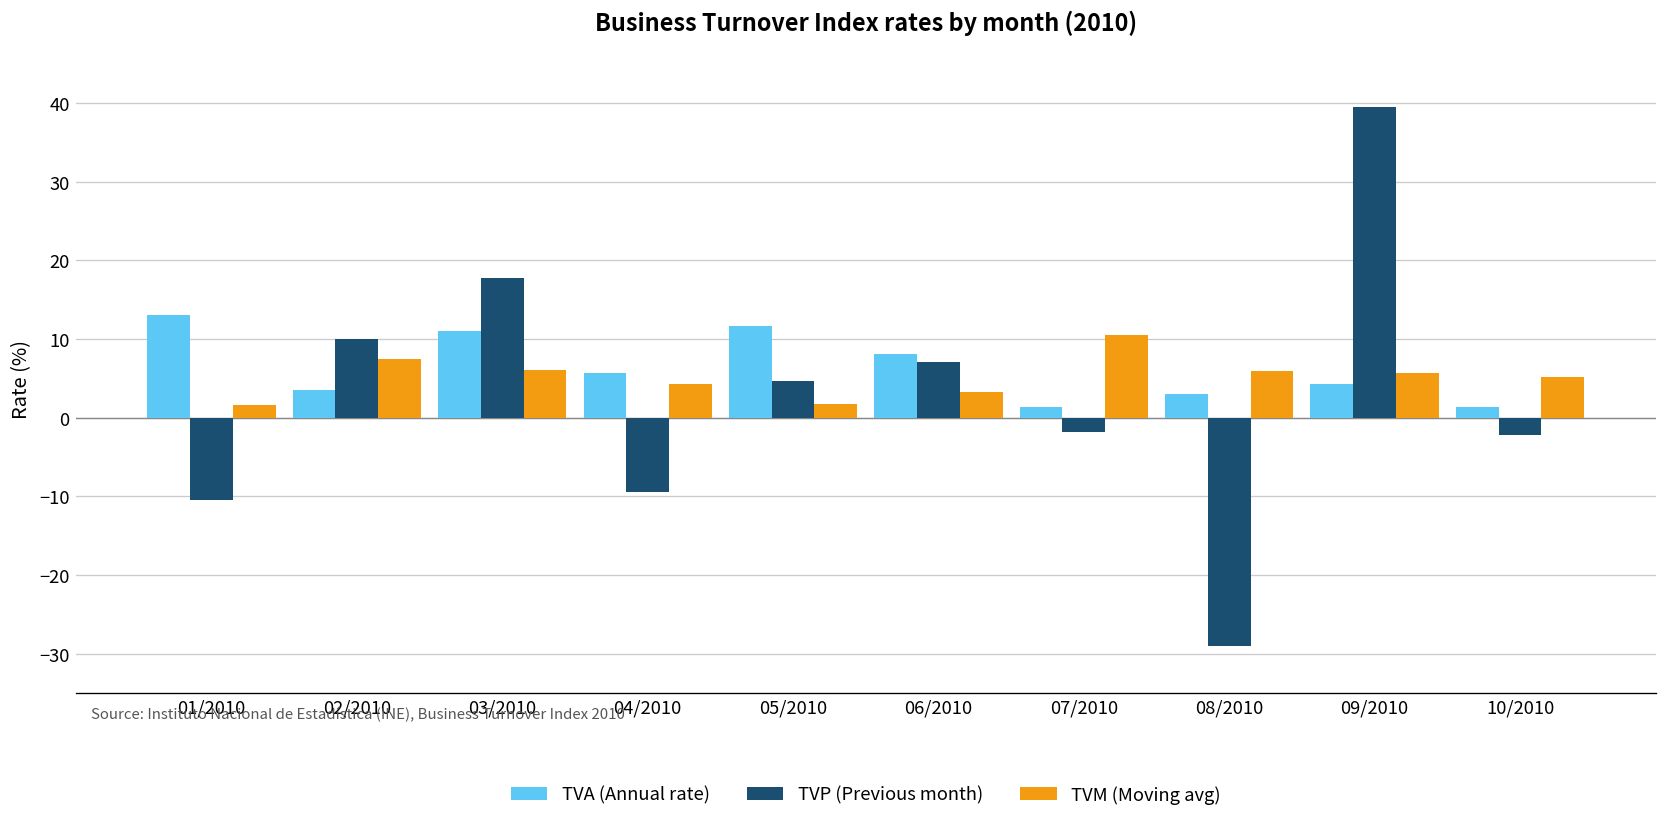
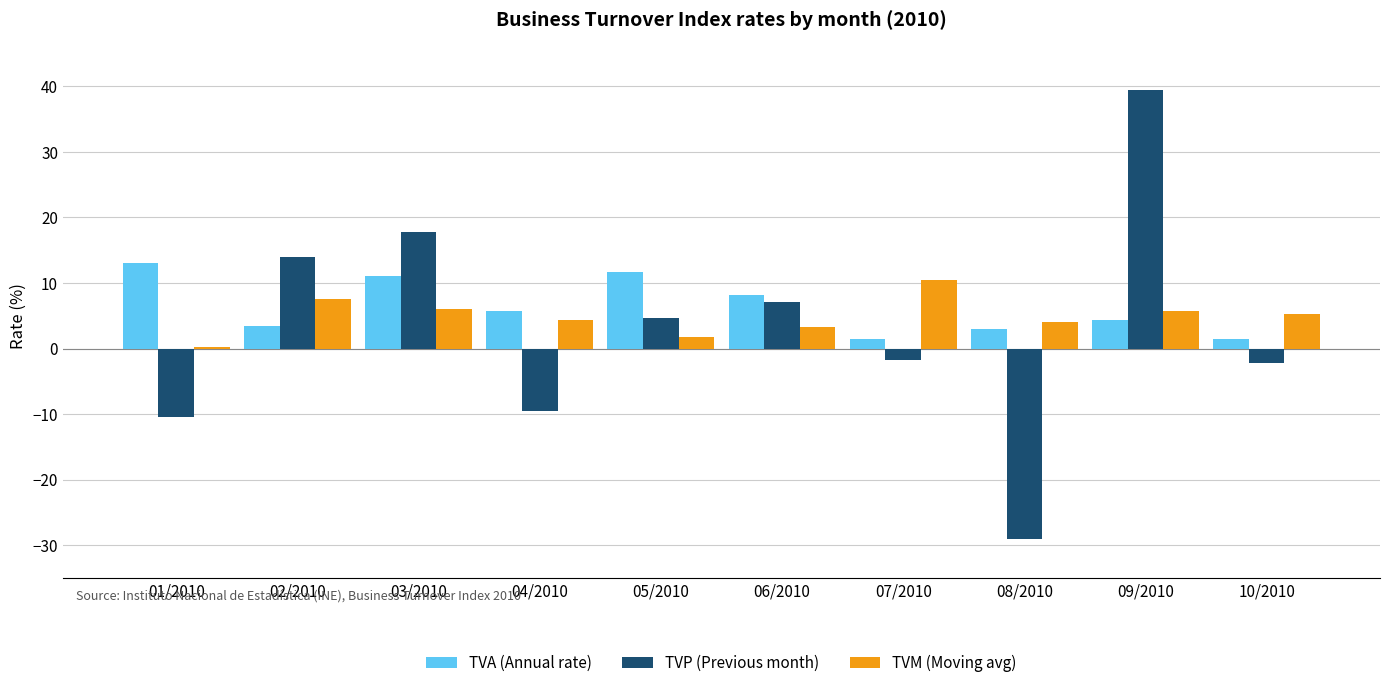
  {
    "TVA (Annual rate)": {
      "01/2010": 13,
      "02/2010": 4,
      "03/2010": 11,
      "04/2010": 6,
      "05/2010": 12,
      "06/2010": 8,
      "07/2010": 1,
      "08/2010": 3,
      "09/2010": 4,
      "10/2010": 1
    },
    "TVP (Previous month)": {
      "01/2010": -11,
-     "02/2010": 10,
+     "02/2010": 14,
      "03/2010": 18,
      "04/2010": -10,
      "05/2010": 5,
      "06/2010": 7,
      "07/2010": -2,
      "08/2010": -29,
      "09/2010": 40,
      "10/2010": -2
    },
    "TVM (Moving avg)": {
-     "01/2010": 2,
+     "01/2010": 0,
      "02/2010": 8,
      "03/2010": 6,
      "04/2010": 4,
      "05/2010": 2,
      "06/2010": 3,
      "07/2010": 11,
-     "08/2010": 6,
+     "08/2010": 4,
      "09/2010": 6,
      "10/2010": 5
    }
  }
